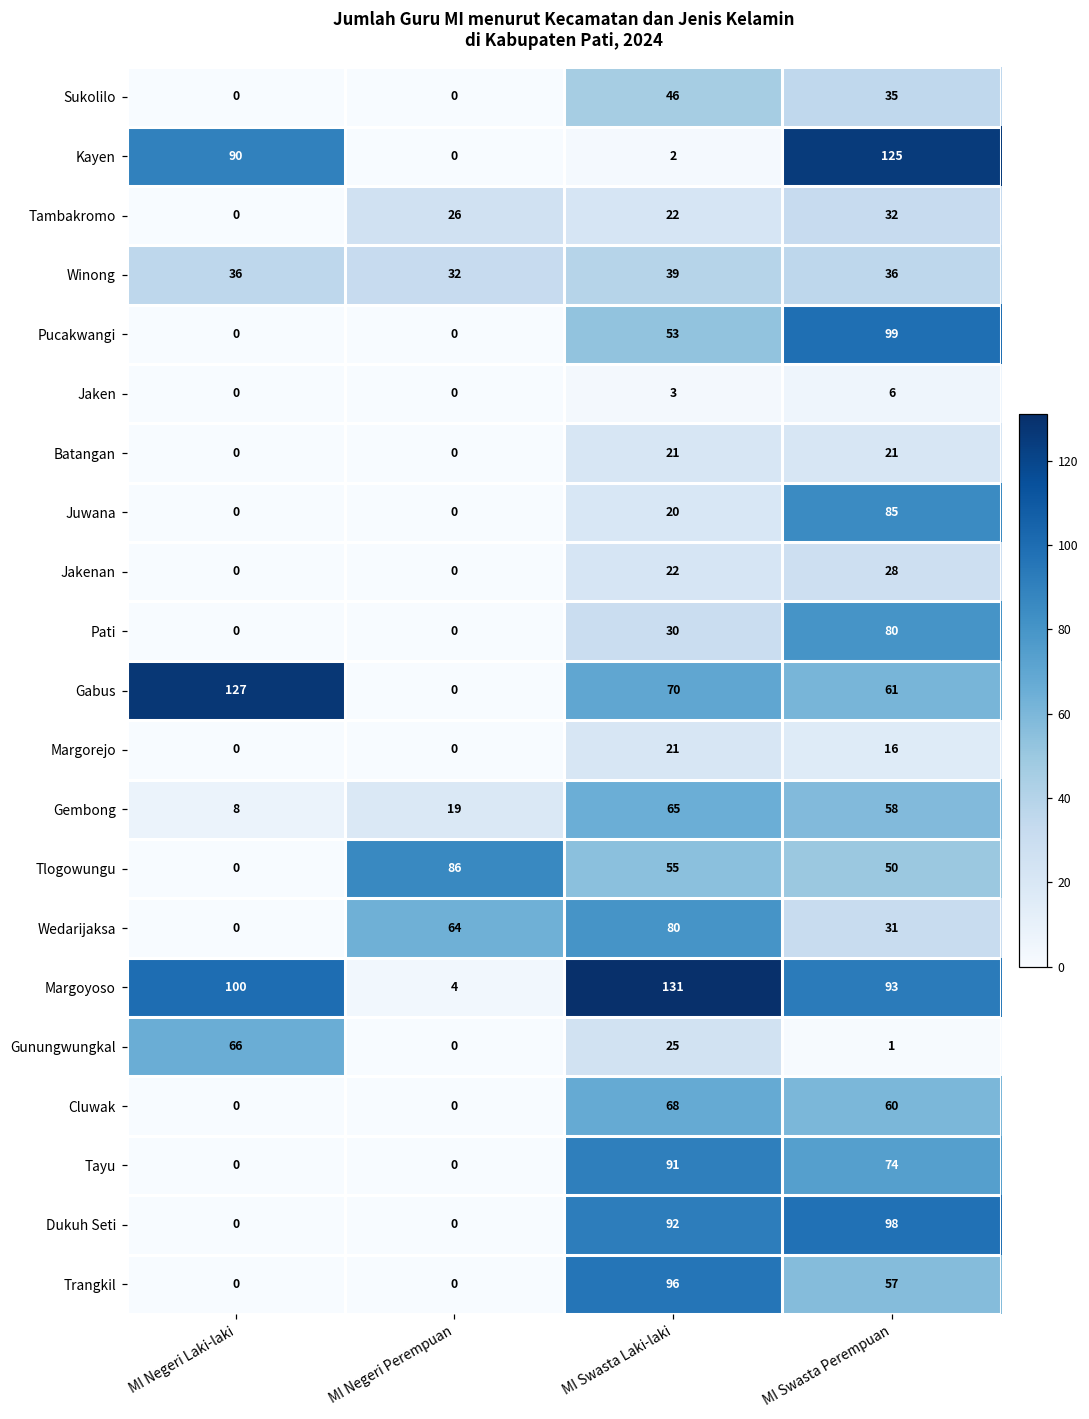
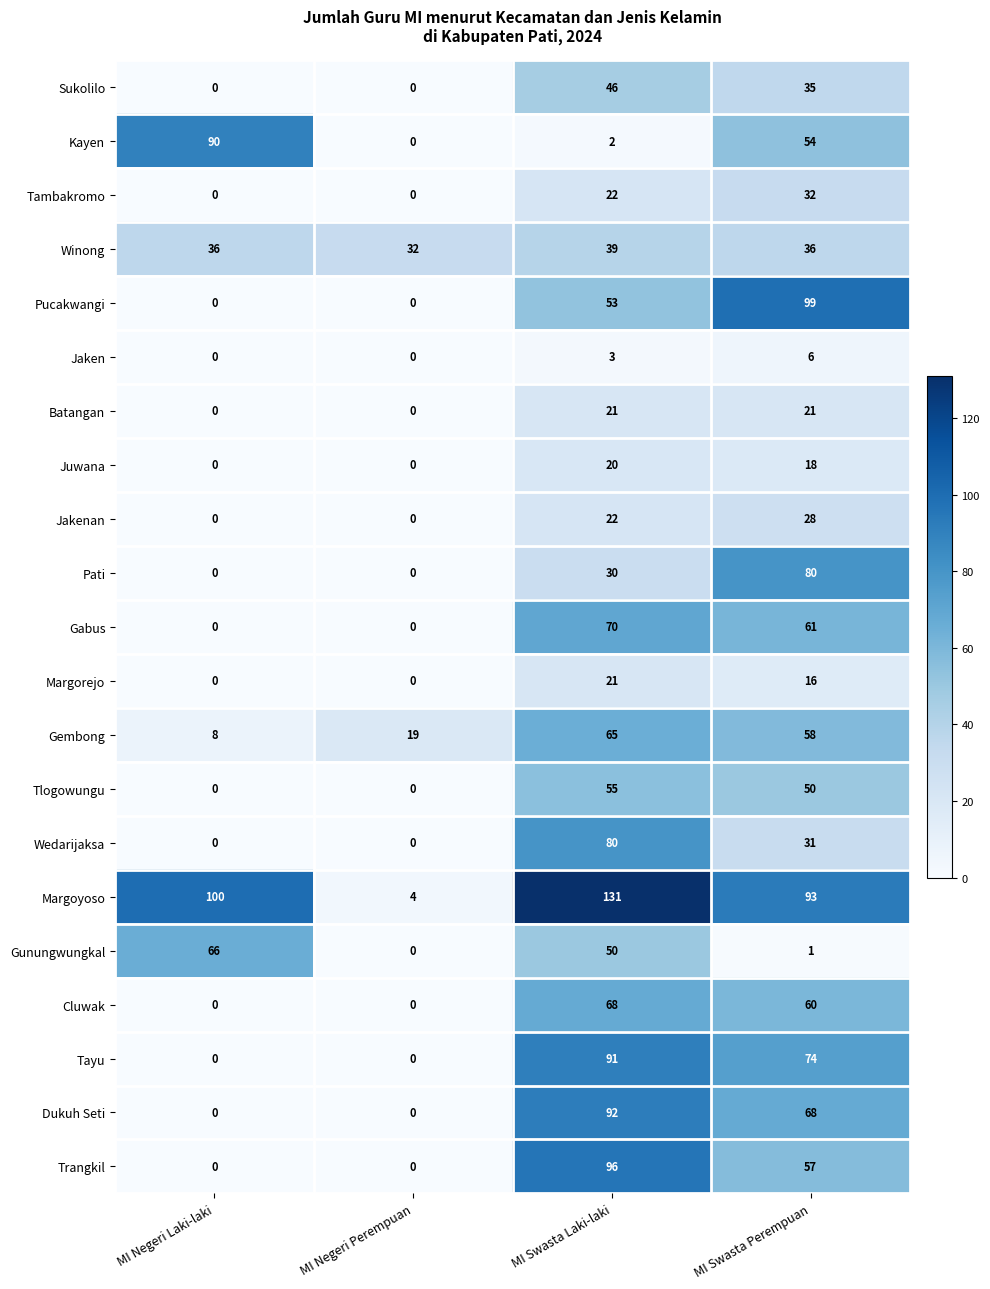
  {
    "Sukolilo": {
      "MI Negeri Laki-laki": 0,
      "MI Negeri Perempuan": 0,
      "MI Swasta Laki-laki": 46,
      "MI Swasta Perempuan": 35
    },
    "Kayen": {
      "MI Negeri Laki-laki": 90,
      "MI Negeri Perempuan": 0,
      "MI Swasta Laki-laki": 2,
-     "MI Swasta Perempuan": 125
+     "MI Swasta Perempuan": 54
    },
    "Tambakromo": {
      "MI Negeri Laki-laki": 0,
-     "MI Negeri Perempuan": 26,
+     "MI Negeri Perempuan": 0,
      "MI Swasta Laki-laki": 22,
      "MI Swasta Perempuan": 32
    },
    "Winong": {
      "MI Negeri Laki-laki": 36,
      "MI Negeri Perempuan": 32,
      "MI Swasta Laki-laki": 39,
      "MI Swasta Perempuan": 36
    },
    "Pucakwangi": {
      "MI Negeri Laki-laki": 0,
      "MI Negeri Perempuan": 0,
      "MI Swasta Laki-laki": 53,
      "MI Swasta Perempuan": 99
    },
    "Jaken": {
      "MI Negeri Laki-laki": 0,
      "MI Negeri Perempuan": 0,
      "MI Swasta Laki-laki": 3,
      "MI Swasta Perempuan": 6
    },
    "Batangan": {
      "MI Negeri Laki-laki": 0,
      "MI Negeri Perempuan": 0,
      "MI Swasta Laki-laki": 21,
      "MI Swasta Perempuan": 21
    },
    "Juwana": {
      "MI Negeri Laki-laki": 0,
      "MI Negeri Perempuan": 0,
      "MI Swasta Laki-laki": 20,
-     "MI Swasta Perempuan": 85
+     "MI Swasta Perempuan": 18
    },
    "Jakenan": {
      "MI Negeri Laki-laki": 0,
      "MI Negeri Perempuan": 0,
      "MI Swasta Laki-laki": 22,
      "MI Swasta Perempuan": 28
    },
    "Pati": {
      "MI Negeri Laki-laki": 0,
      "MI Negeri Perempuan": 0,
      "MI Swasta Laki-laki": 30,
      "MI Swasta Perempuan": 80
    },
    "Gabus": {
-     "MI Negeri Laki-laki": 127,
+     "MI Negeri Laki-laki": 0,
      "MI Negeri Perempuan": 0,
      "MI Swasta Laki-laki": 70,
      "MI Swasta Perempuan": 61
    },
    "Margorejo": {
      "MI Negeri Laki-laki": 0,
      "MI Negeri Perempuan": 0,
      "MI Swasta Laki-laki": 21,
      "MI Swasta Perempuan": 16
    },
    "Gembong": {
      "MI Negeri Laki-laki": 8,
      "MI Negeri Perempuan": 19,
      "MI Swasta Laki-laki": 65,
      "MI Swasta Perempuan": 58
    },
    "Tlogowungu": {
      "MI Negeri Laki-laki": 0,
-     "MI Negeri Perempuan": 86,
+     "MI Negeri Perempuan": 0,
      "MI Swasta Laki-laki": 55,
      "MI Swasta Perempuan": 50
    },
    "Wedarijaksa": {
      "MI Negeri Laki-laki": 0,
-     "MI Negeri Perempuan": 64,
+     "MI Negeri Perempuan": 0,
      "MI Swasta Laki-laki": 80,
      "MI Swasta Perempuan": 31
    },
    "Margoyoso": {
      "MI Negeri Laki-laki": 100,
      "MI Negeri Perempuan": 4,
      "MI Swasta Laki-laki": 131,
      "MI Swasta Perempuan": 93
    },
    "Gunungwungkal": {
      "MI Negeri Laki-laki": 66,
      "MI Negeri Perempuan": 0,
-     "MI Swasta Laki-laki": 25,
+     "MI Swasta Laki-laki": 50,
      "MI Swasta Perempuan": 1
    },
    "Cluwak": {
      "MI Negeri Laki-laki": 0,
      "MI Negeri Perempuan": 0,
      "MI Swasta Laki-laki": 68,
      "MI Swasta Perempuan": 60
    },
    "Tayu": {
      "MI Negeri Laki-laki": 0,
      "MI Negeri Perempuan": 0,
      "MI Swasta Laki-laki": 91,
      "MI Swasta Perempuan": 74
    },
    "Dukuh Seti": {
      "MI Negeri Laki-laki": 0,
      "MI Negeri Perempuan": 0,
      "MI Swasta Laki-laki": 92,
-     "MI Swasta Perempuan": 98
+     "MI Swasta Perempuan": 68
    },
    "Trangkil": {
      "MI Negeri Laki-laki": 0,
      "MI Negeri Perempuan": 0,
      "MI Swasta Laki-laki": 96,
      "MI Swasta Perempuan": 57
    }
  }
